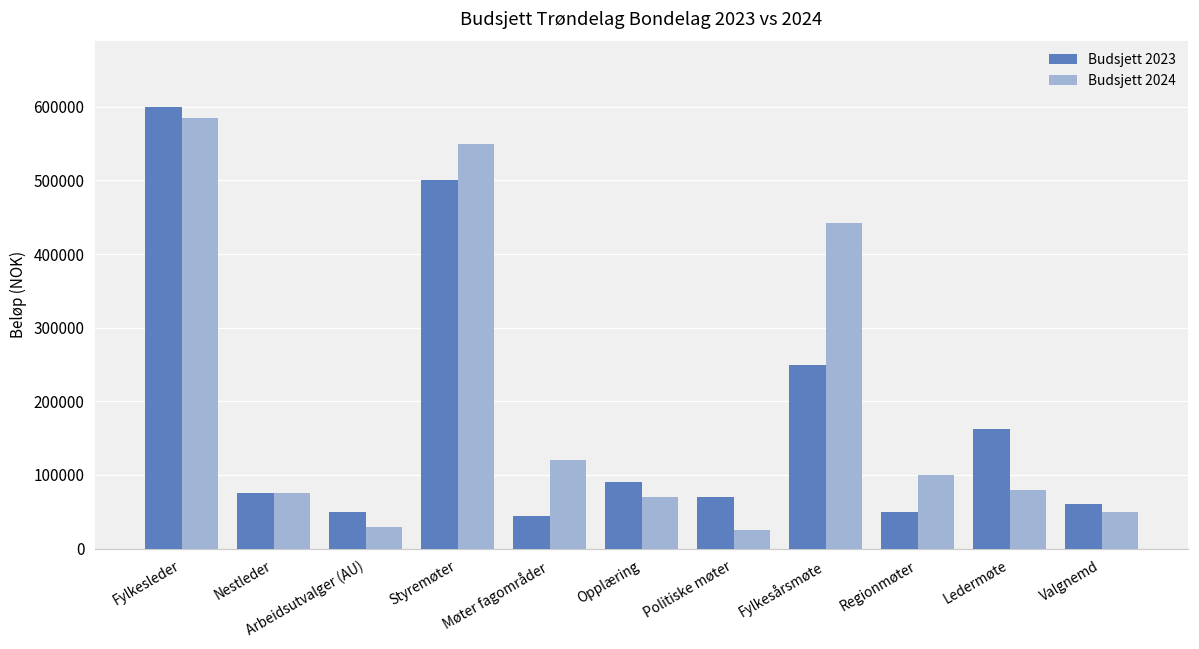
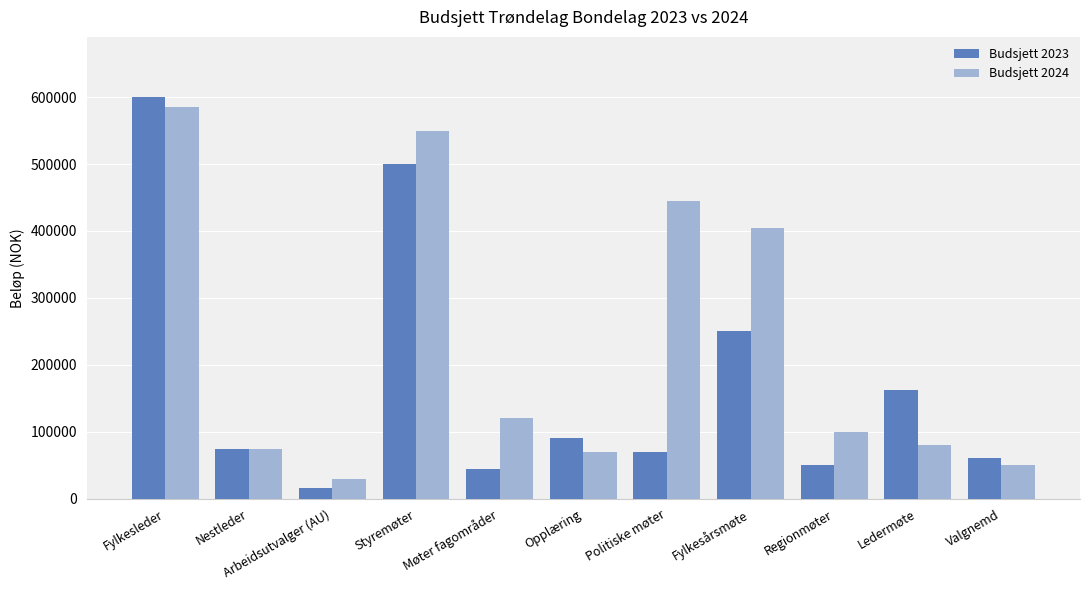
  {
    "Budsjett 2023": {
      "Fylkesleder": 600000,
      "Nestleder": 80000,
-     "Arbeidsutvalger (AU)": 50000,
+     "Arbeidsutvalger (AU)": 20000,
      "Styremøter": 500000,
      "Møter fagområder": 40000,
      "Opplæring": 90000,
      "Politiske møter": 70000,
      "Fylkesårsmøte": 250000,
      "Regionmøter": 50000,
      "Ledermøte": 160000,
      "Valgnemd": 60000
    },
    "Budsjett 2024": {
      "Fylkesleder": 590000,
      "Nestleder": 80000,
      "Arbeidsutvalger (AU)": 30000,
      "Styremøter": 550000,
      "Møter fagområder": 120000,
      "Opplæring": 70000,
-     "Politiske møter": 30000,
-     "Fylkesårsmøte": 440000,
+     "Politiske møter": 450000,
+     "Fylkesårsmøte": 410000,
      "Regionmøter": 100000,
      "Ledermøte": 80000,
      "Valgnemd": 50000
    }
  }
